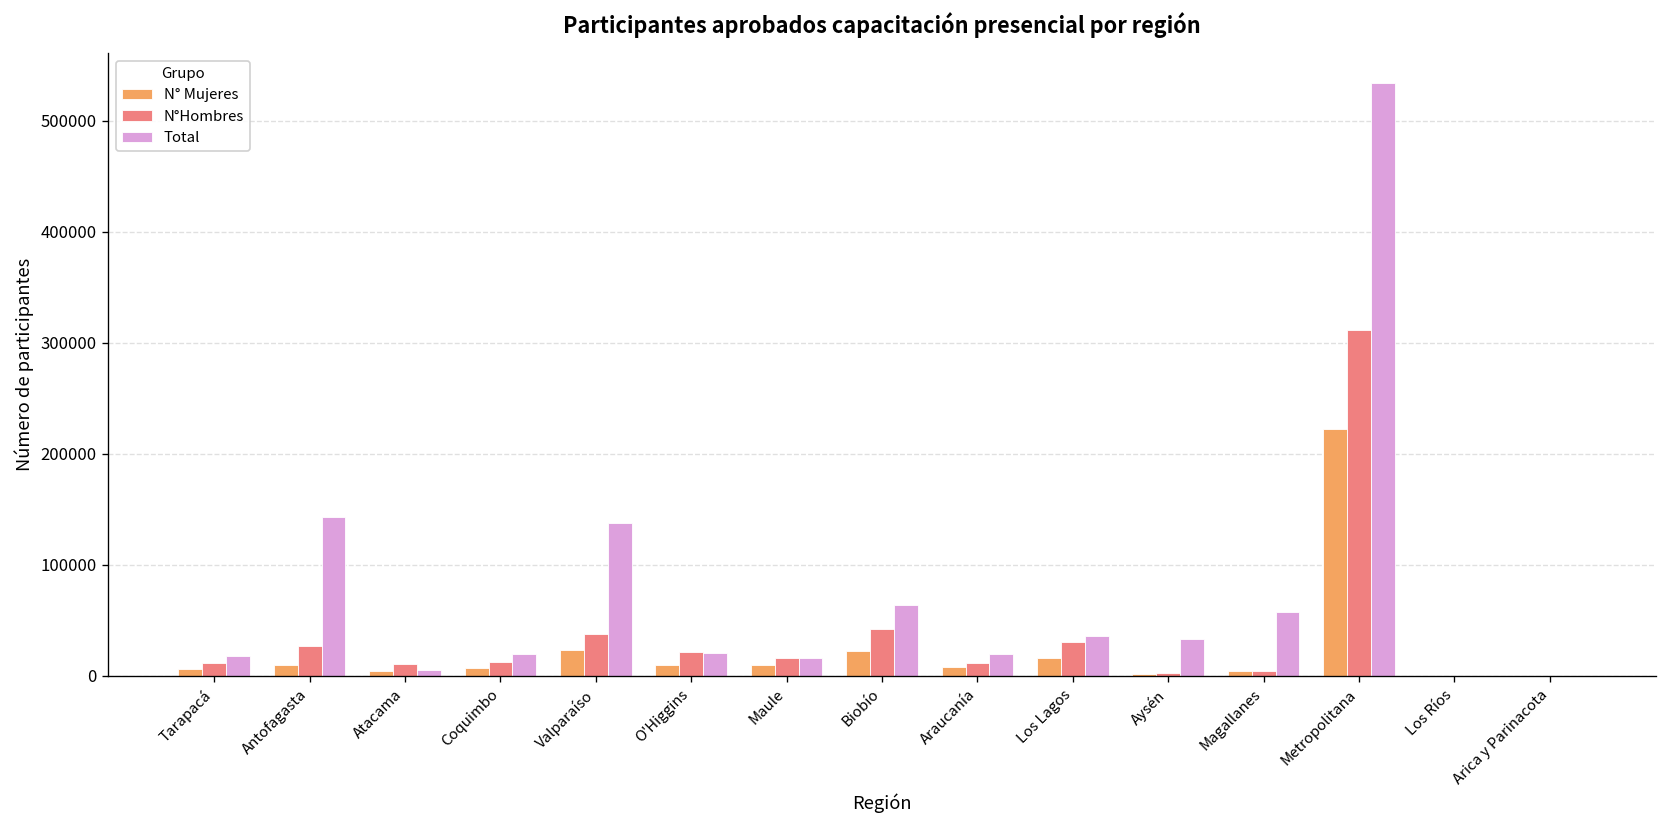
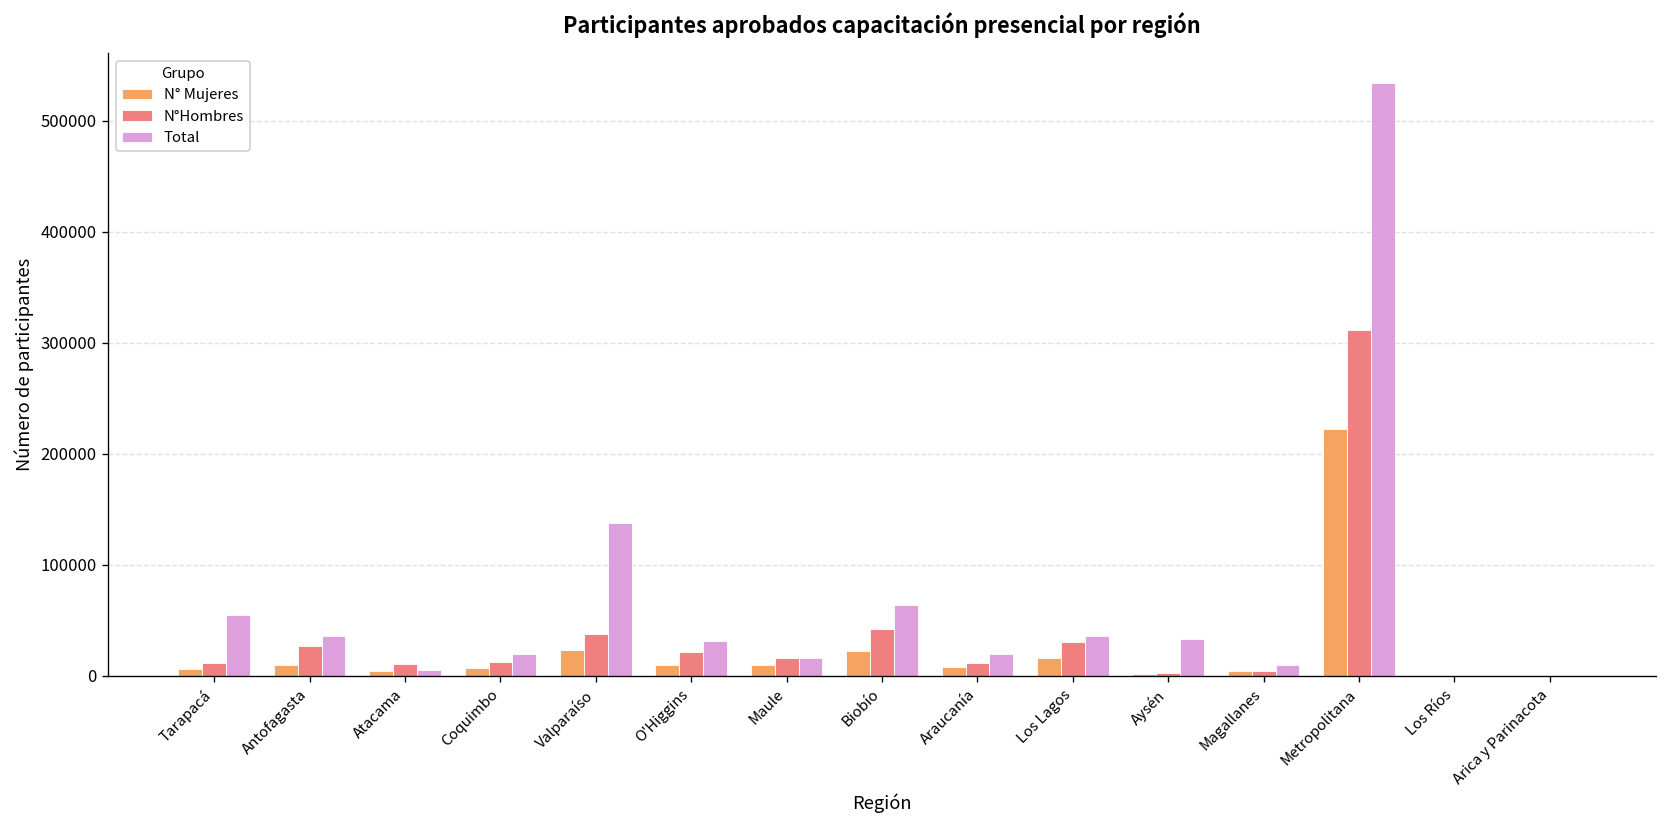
  {
    "Total": {
-     "Tarapacá": 20000,
-     "Antofagasta": 140000,
+     "Tarapacá": 50000,
+     "Antofagasta": 40000,
      "Atacama": 10000,
      "Coquimbo": 20000,
      "Valparaíso": 140000,
-     "O'Higgins": 20000,
+     "O'Higgins": 30000,
      "Maule": 20000,
      "Biobío": 60000,
      "Araucanía": 20000,
      "Los Lagos": 40000,
      "Aysén": 30000,
-     "Magallanes": 60000,
+     "Magallanes": 10000,
      "Metropolitana": 530000
    }
  }
